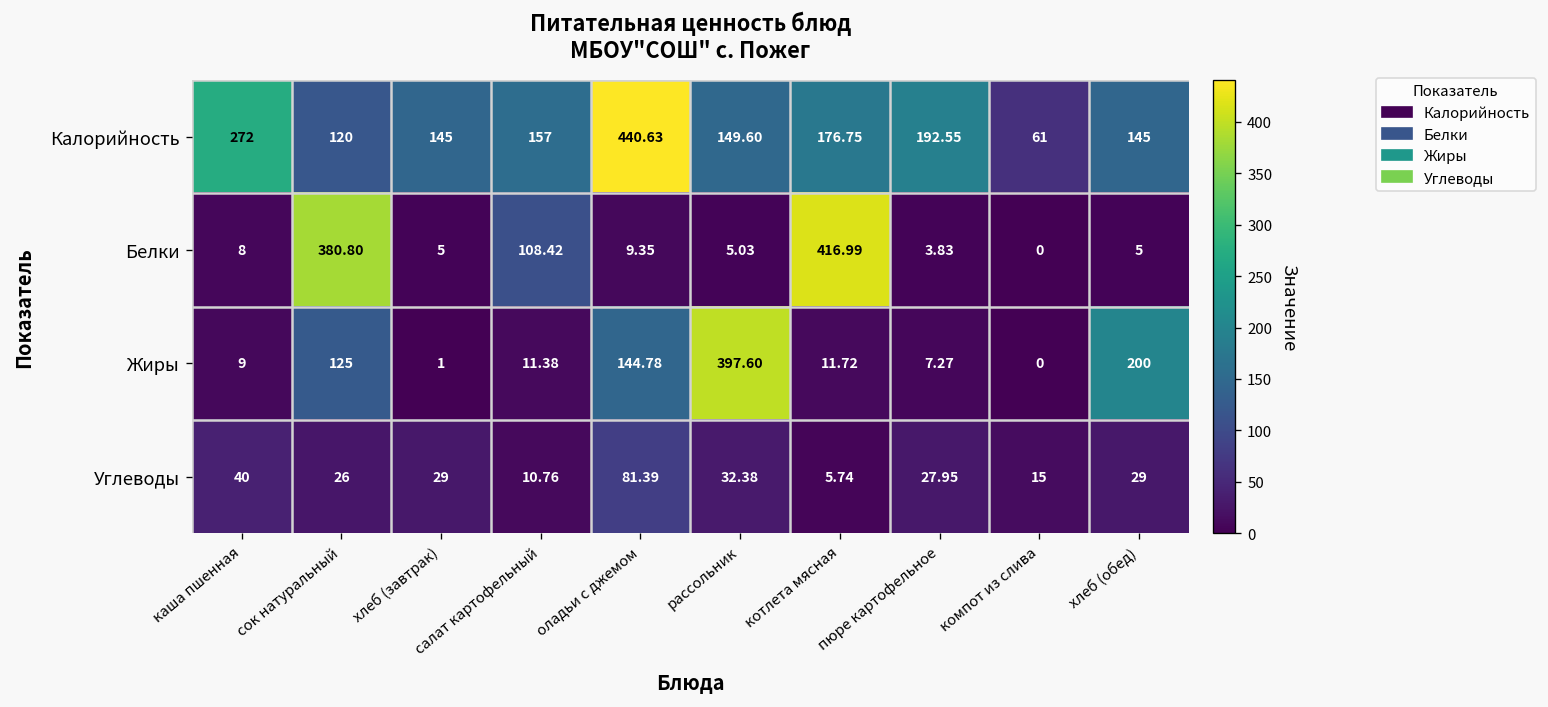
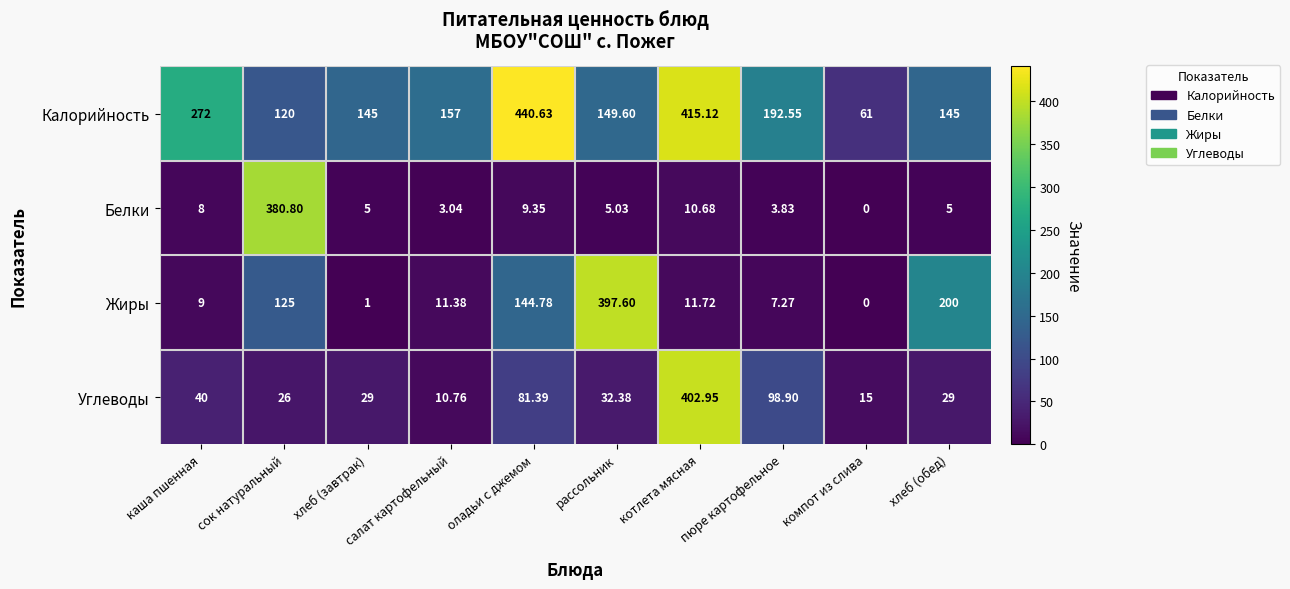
  {
    "Калорийность": {
      "каша пшенная": 272,
      "сок натуральный": 120,
      "хлеб (завтрак)": 145,
      "салат картофельный": 157,
      "оладьи с джемом": 440.63,
      "рассольник": 149.60,
-     "котлета мясная": 176.75,
+     "котлета мясная": 415.12,
      "пюре картофельное": 192.55,
      "компот из слива": 61,
      "хлеб (обед)": 145
    },
    "Белки": {
      "каша пшенная": 8,
      "сок натуральный": 380.80,
      "хлеб (завтрак)": 5,
-     "салат картофельный": 108.42,
+     "салат картофельный": 3.04,
      "оладьи с джемом": 9.35,
      "рассольник": 5.03,
-     "котлета мясная": 416.99,
+     "котлета мясная": 10.68,
      "пюре картофельное": 3.83,
      "компот из слива": 0,
      "хлеб (обед)": 5
    },
    "Жиры": {
      "каша пшенная": 9,
      "сок натуральный": 125,
      "хлеб (завтрак)": 1,
      "салат картофельный": 11.38,
      "оладьи с джемом": 144.78,
      "рассольник": 397.60,
      "котлета мясная": 11.72,
      "пюре картофельное": 7.27,
      "компот из слива": 0,
      "хлеб (обед)": 200
    },
    "Углеводы": {
      "каша пшенная": 40,
      "сок натуральный": 26,
      "хлеб (завтрак)": 29,
      "салат картофельный": 10.76,
      "оладьи с джемом": 81.39,
      "рассольник": 32.38,
-     "котлета мясная": 5.74,
-     "пюре картофельное": 27.95,
+     "котлета мясная": 402.95,
+     "пюре картофельное": 98.90,
      "компот из слива": 15,
      "хлеб (обед)": 29
    }
  }
